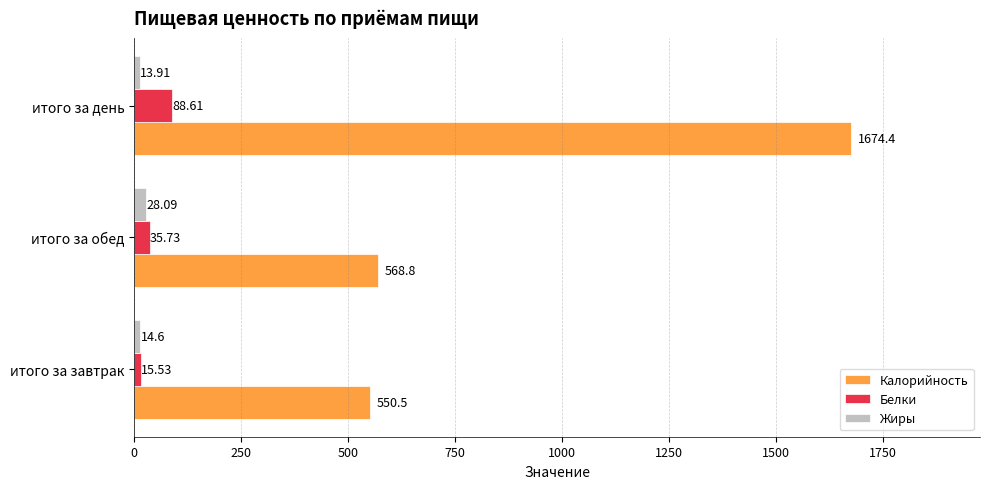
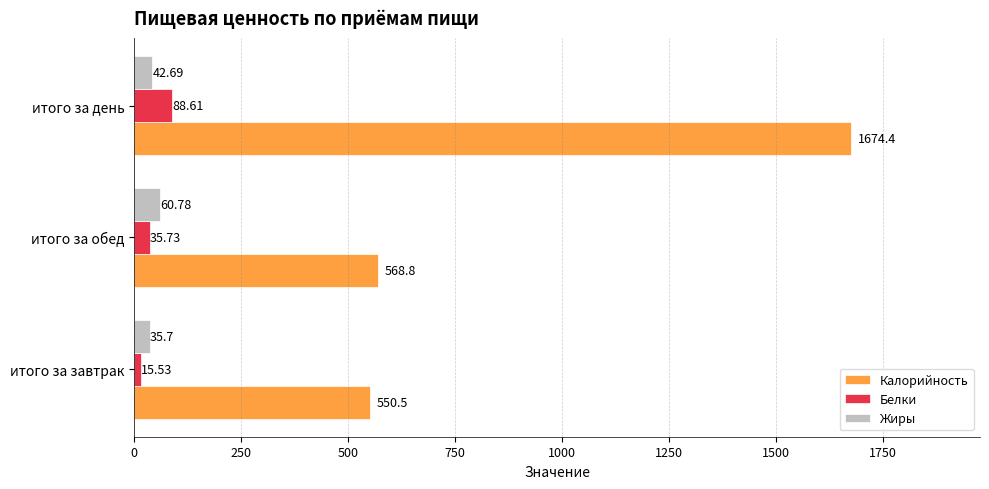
  {
    "Калорийность": {
      "итого за день": 1674.4,
      "итого за обед": 568.8,
      "итого за завтрак": 550.5
    },
    "Белки": {
      "итого за день": 88.61,
      "итого за обед": 35.73,
      "итого за завтрак": 15.53
    },
    "Жиры": {
-     "итого за день": 13.91,
-     "итого за обед": 28.09,
-     "итого за завтрак": 14.6
+     "итого за день": 42.69,
+     "итого за обед": 60.78,
+     "итого за завтрак": 35.7
    }
  }
